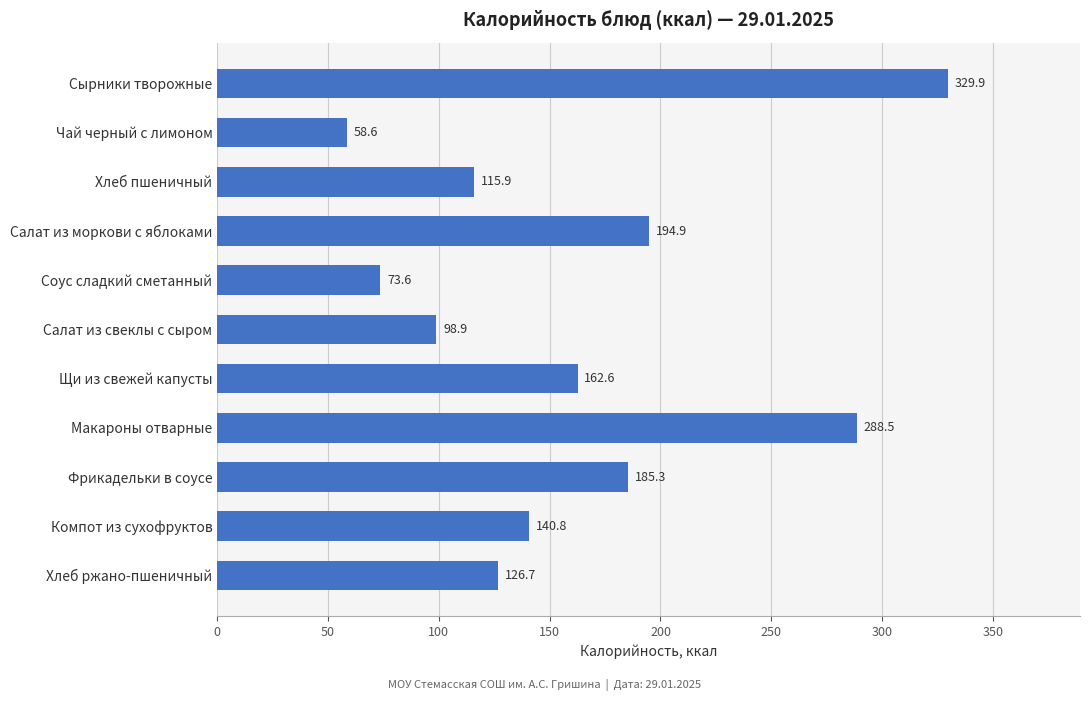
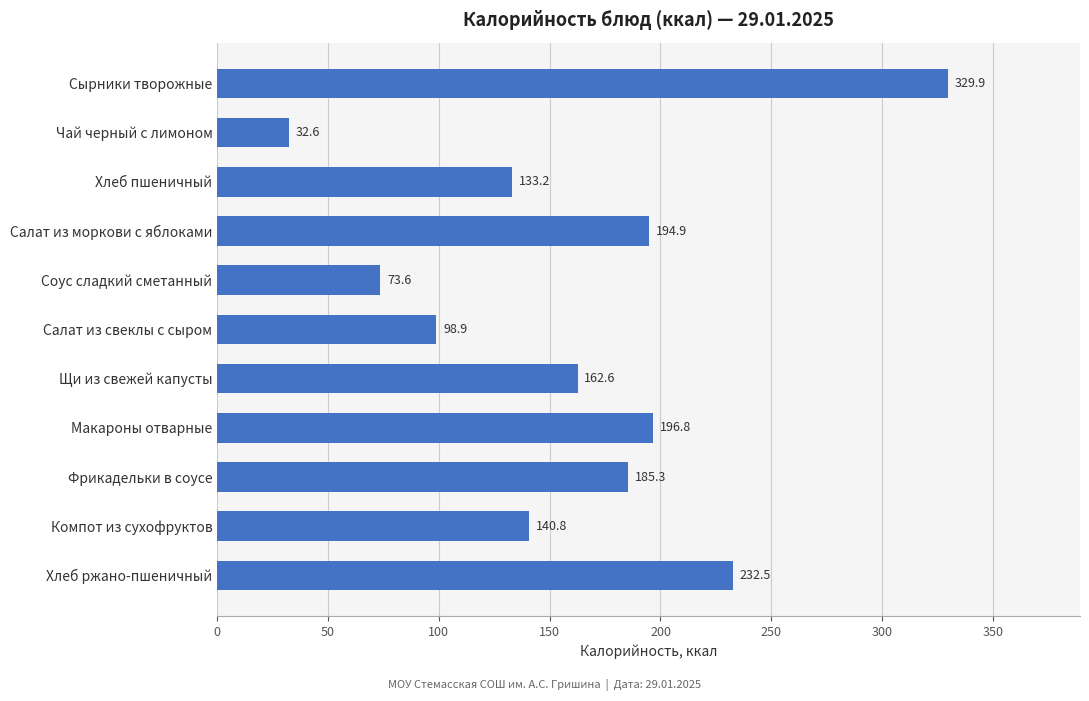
  {
    "Сырники творожные": 329.9,
-   "Чай черный с лимоном": 58.6,
-   "Хлеб пшеничный": 115.9,
+   "Чай черный с лимоном": 32.6,
+   "Хлеб пшеничный": 133.2,
    "Салат из моркови с яблоками": 194.9,
    "Соус сладкий сметанный": 73.6,
    "Салат из свеклы с сыром": 98.9,
    "Щи из свежей капусты": 162.6,
-   "Макароны отварные": 288.5,
+   "Макароны отварные": 196.8,
    "Фрикадельки в соусе": 185.3,
    "Компот из сухофруктов": 140.8,
-   "Хлеб ржано-пшеничный": 126.7
+   "Хлеб ржано-пшеничный": 232.5
  }
